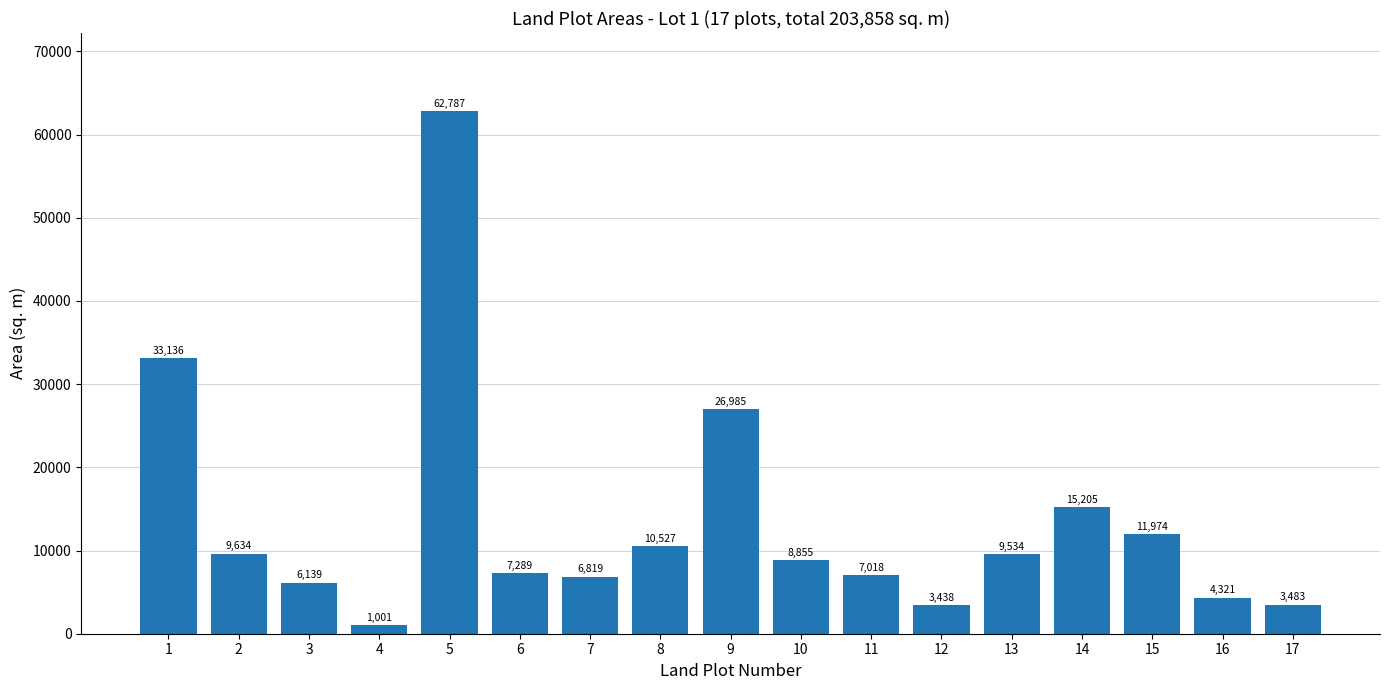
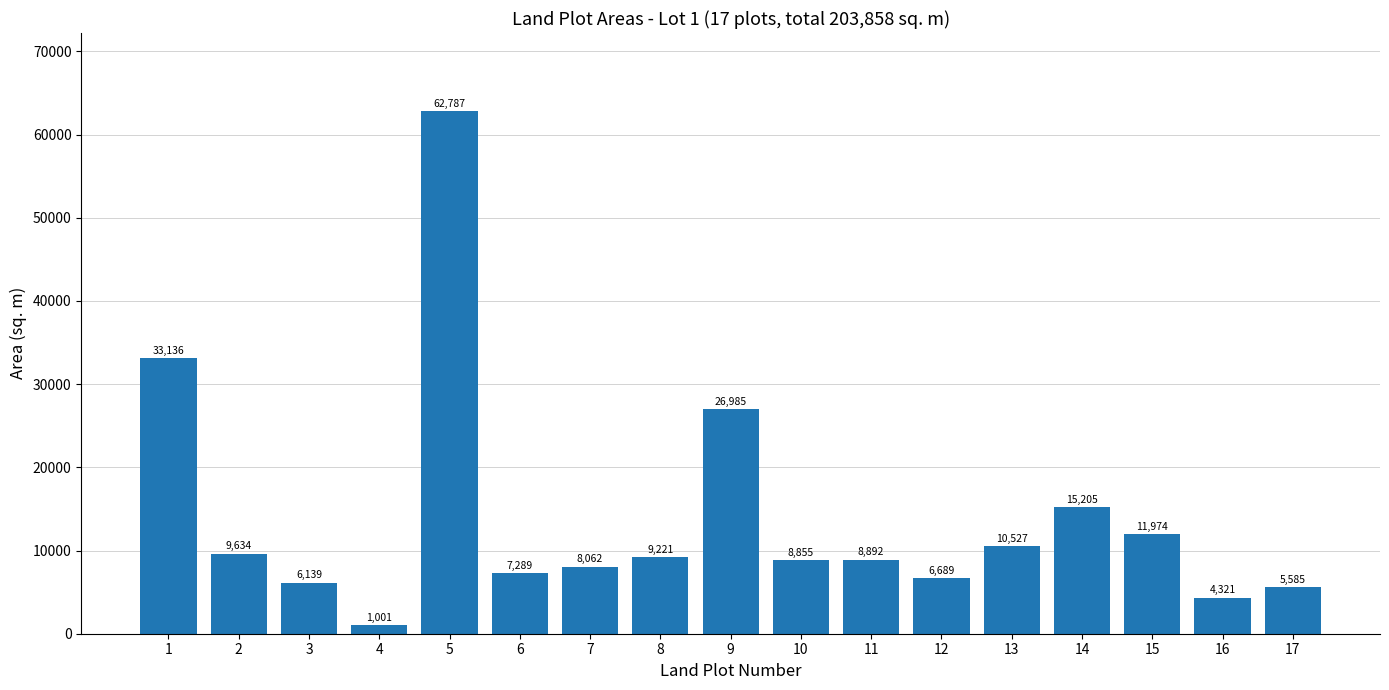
  {
    "1": "33,136",
    "2": "9,634",
    "3": "6,139",
    "4": "1,001",
    "5": "62,787",
    "6": "7,289",
-   "7": "6,819",
-   "8": "10,527",
+   "7": "8,062",
+   "8": "9,221",
    "9": "26,985",
    "10": "8,855",
-   "11": "7,018",
-   "12": "3,438",
-   "13": "9,534",
+   "11": "8,892",
+   "12": "6,689",
+   "13": "10,527",
    "14": "15,205",
    "15": "11,974",
    "16": "4,321",
-   "17": "3,483"
+   "17": "5,585"
  }
